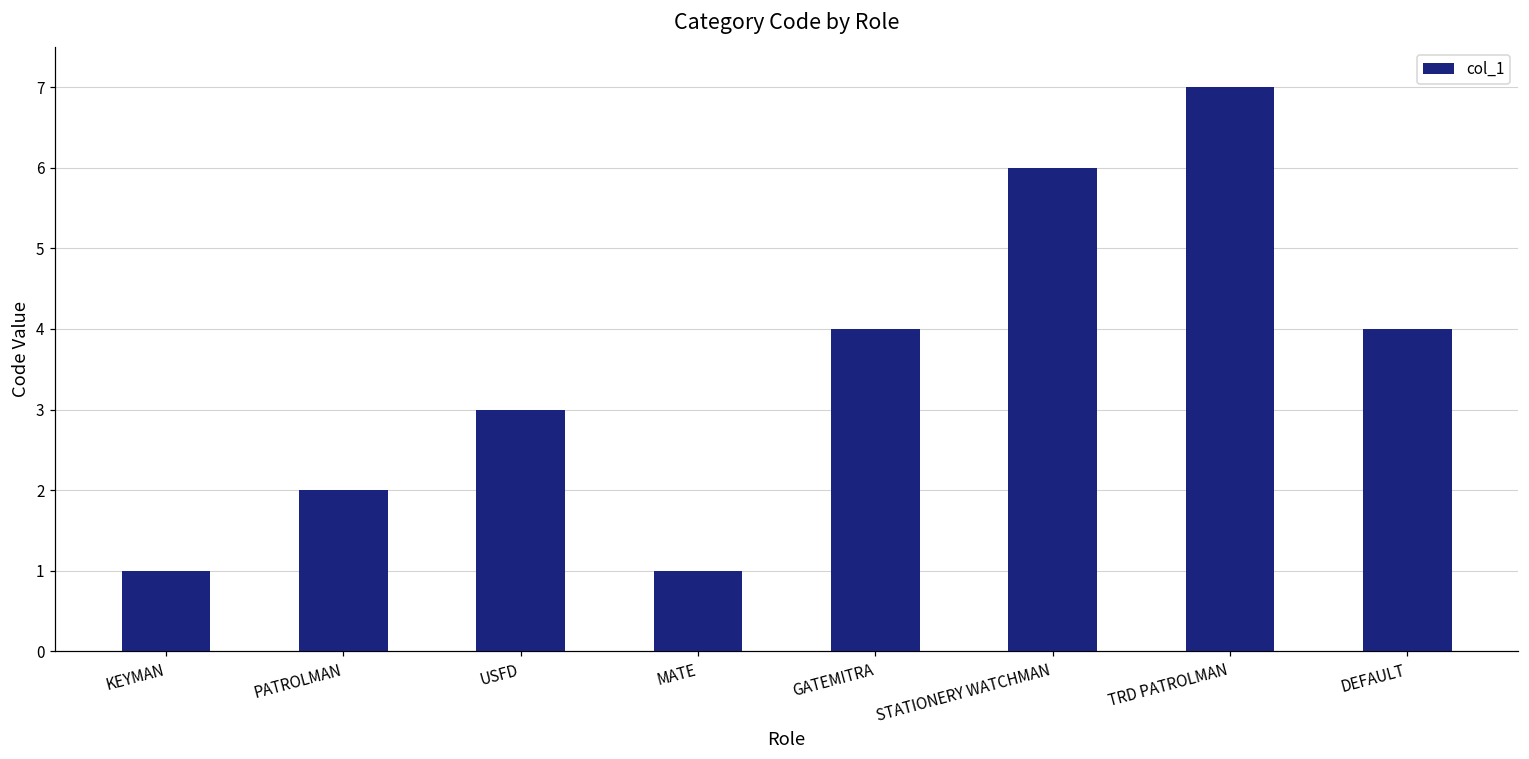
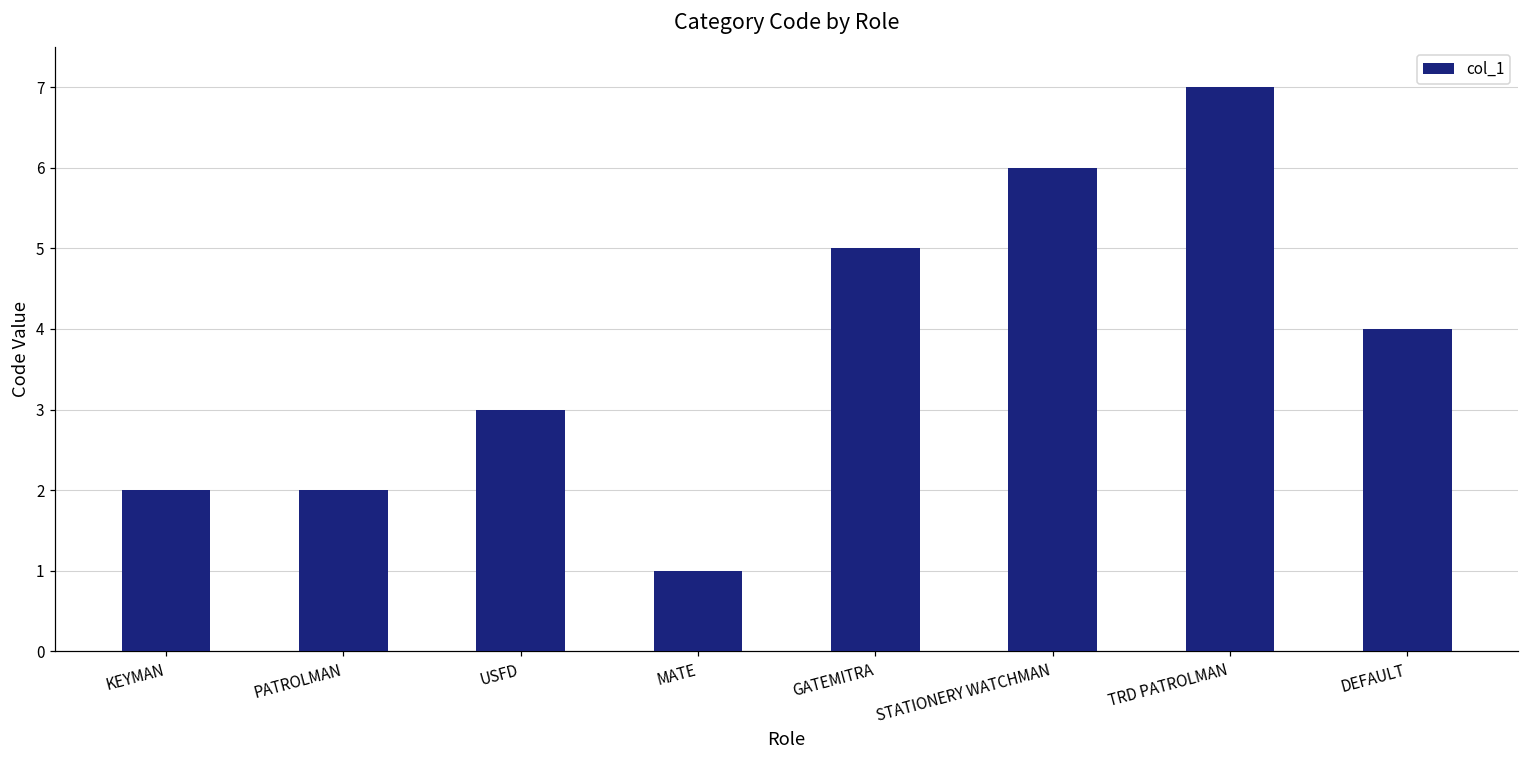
  {
-   "KEYMAN": 1,
+   "KEYMAN": 2,
    "PATROLMAN": 2,
    "USFD": 3,
    "MATE": 1,
-   "GATEMITRA": 4,
+   "GATEMITRA": 5,
    "STATIONERY WATCHMAN": 6,
    "TRD PATROLMAN": 7,
    "DEFAULT": 4
  }
